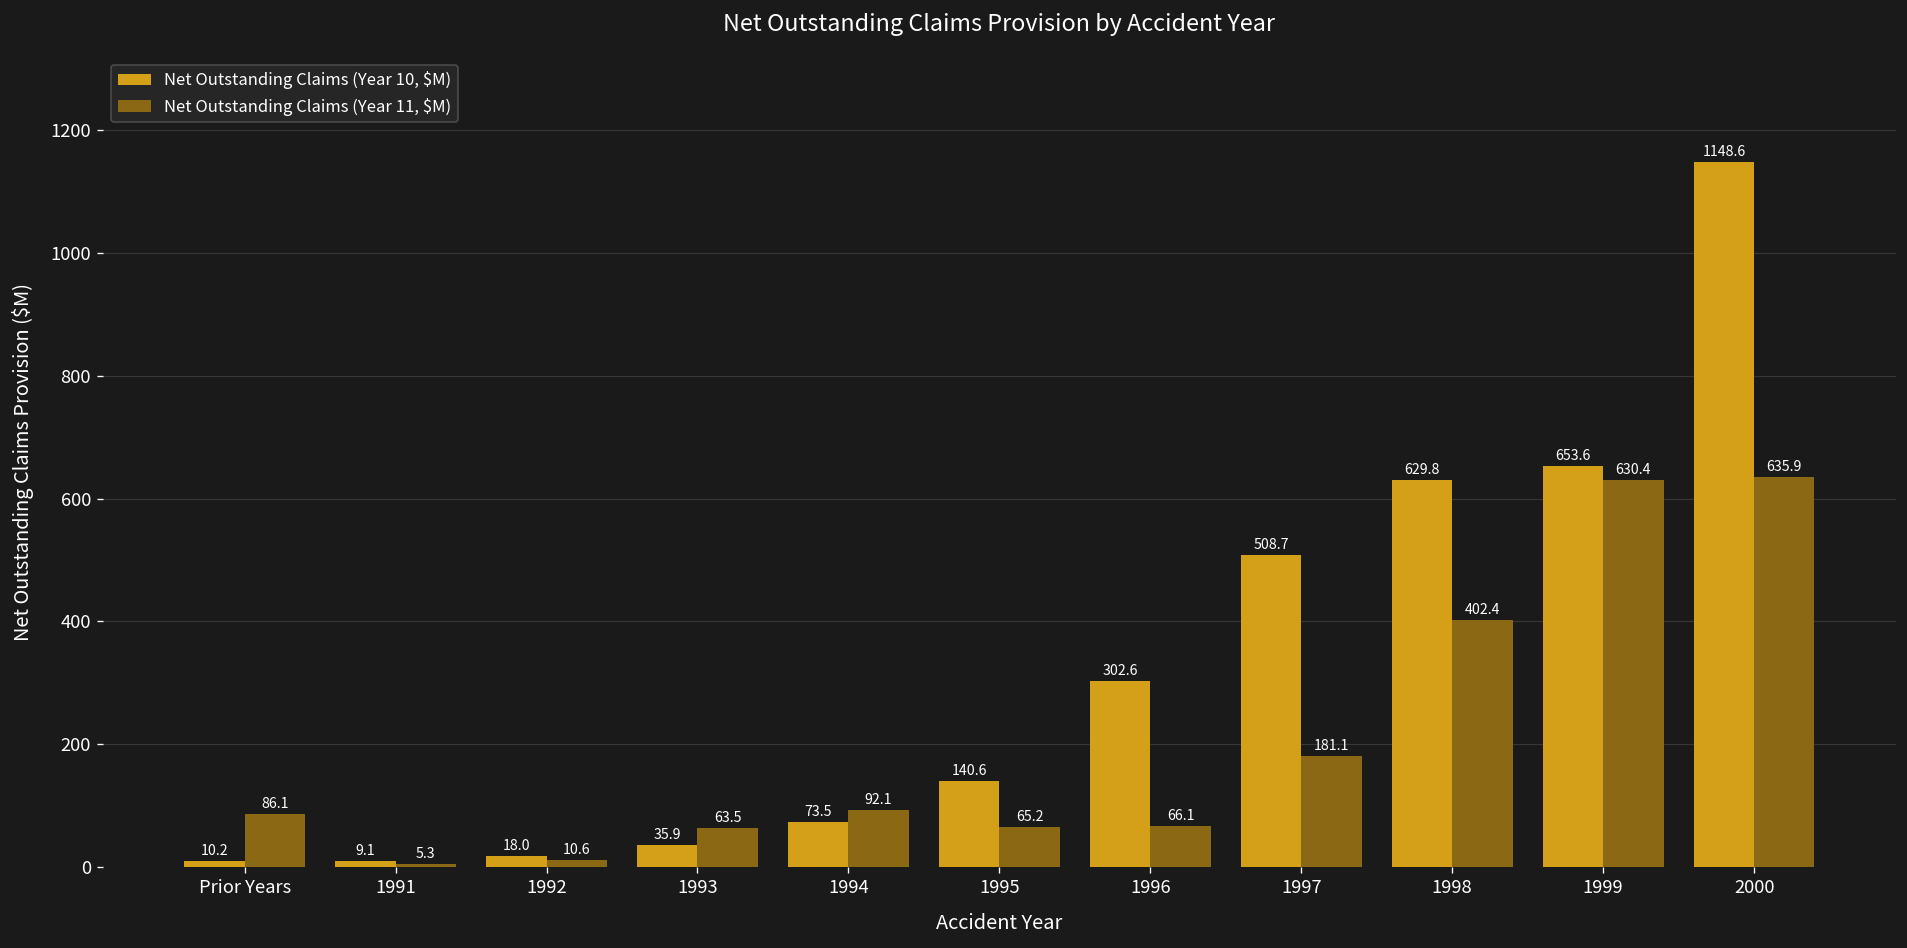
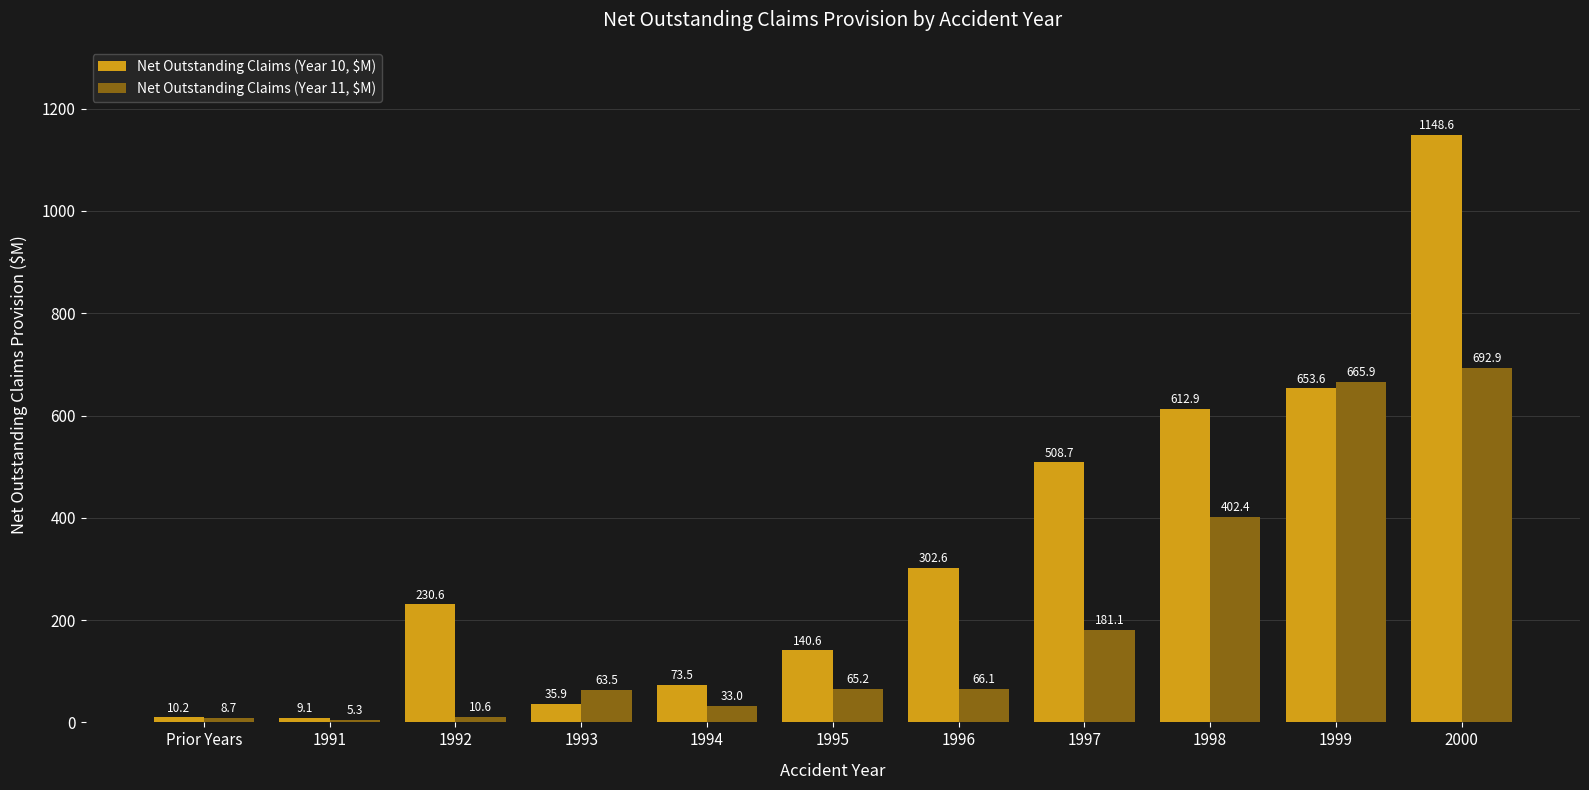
  {
    "Net Outstanding Claims (Year 10, $M)": {
      "Prior Years": 10.2,
      "1991": 9.1,
-     "1992": 18.0,
+     "1992": 230.6,
      "1993": 35.9,
      "1994": 73.5,
      "1995": 140.6,
      "1996": 302.6,
      "1997": 508.7,
-     "1998": 629.8,
+     "1998": 612.9,
      "1999": 653.6,
      "2000": 1148.6
    },
    "Net Outstanding Claims (Year 11, $M)": {
-     "Prior Years": 86.1,
+     "Prior Years": 8.7,
      "1991": 5.3,
      "1992": 10.6,
      "1993": 63.5,
-     "1994": 92.1,
+     "1994": 33.0,
      "1995": 65.2,
      "1996": 66.1,
      "1997": 181.1,
      "1998": 402.4,
-     "1999": 630.4,
-     "2000": 635.9
+     "1999": 665.9,
+     "2000": 692.9
    }
  }
